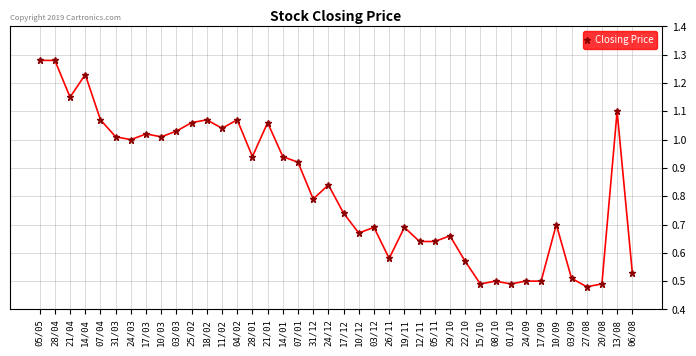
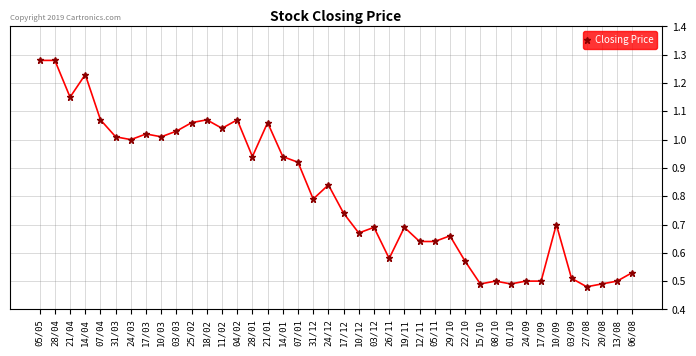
  {
    "05/05": 1.28,
    "28/04": 1.28,
    "21/04": 1.15,
    "14/04": 1.23,
    "07/04": 1.07,
    "31/03": 1.01,
    "24/03": 1.0,
    "17/03": 1.02,
    "10/03": 1.01,
    "03/03": 1.03,
    "25/02": 1.06,
    "18/02": 1.07,
    "11/02": 1.04,
    "04/02": 1.07,
    "28/01": 0.94,
    "21/01": 1.06,
    "14/01": 0.94,
    "07/01": 0.92,
    "31/12": 0.79,
    "24/12": 0.84,
    "17/12": 0.74,
    "10/12": 0.67,
    "03/12": 0.69,
    "26/11": 0.58,
    "19/11": 0.69,
    "12/11": 0.64,
    "05/11": 0.64,
    "29/10": 0.66,
    "22/10": 0.57,
    "15/10": 0.49,
    "08/10": 0.5,
    "01/10": 0.49,
    "24/09": 0.5,
    "17/09": 0.5,
    "10/09": 0.7,
    "03/09": 0.51,
    "27/08": 0.48,
    "20/08": 0.49,
-   "13/08": 1.1,
+   "13/08": 0.5,
    "06/08": 0.53
  }
